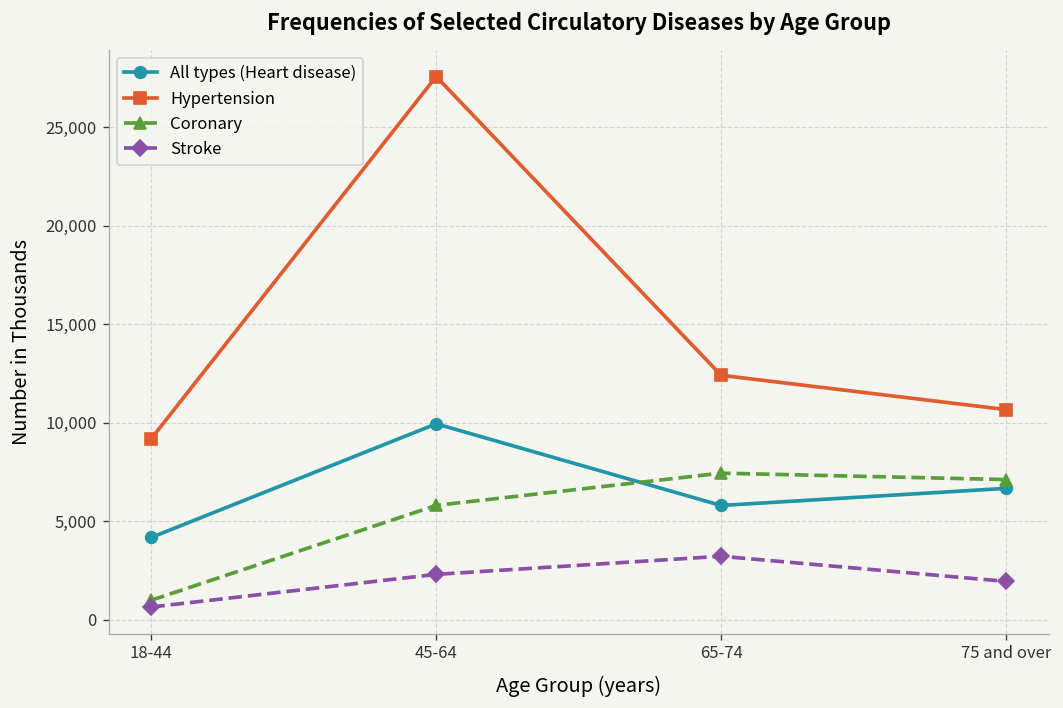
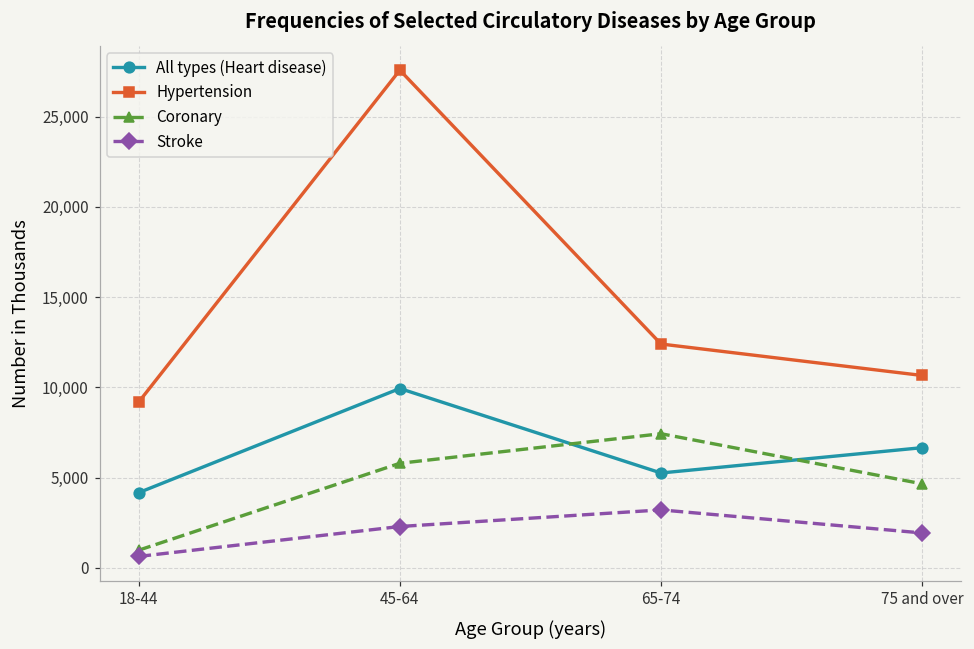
  {
    "All types (Heart disease)": {
      "18-44": "4,200",
      "45-64": "9,900",
-     "65-74": "5,800",
+     "65-74": "5,300",
      "75 and over": "6,700"
    },
    "Hypertension": {
      "18-44": "9,200",
      "45-64": "27,600",
      "65-74": "12,400",
      "75 and over": "10,700"
    },
    "Coronary": {
      "18-44": "1,000",
      "45-64": "5,800",
      "65-74": "7,400",
-     "75 and over": "7,100"
+     "75 and over": "4,700"
    },
    "Stroke": {
      "18-44": "600",
      "45-64": "2,300",
      "65-74": "3,200",
      "75 and over": "1,900"
    }
  }
